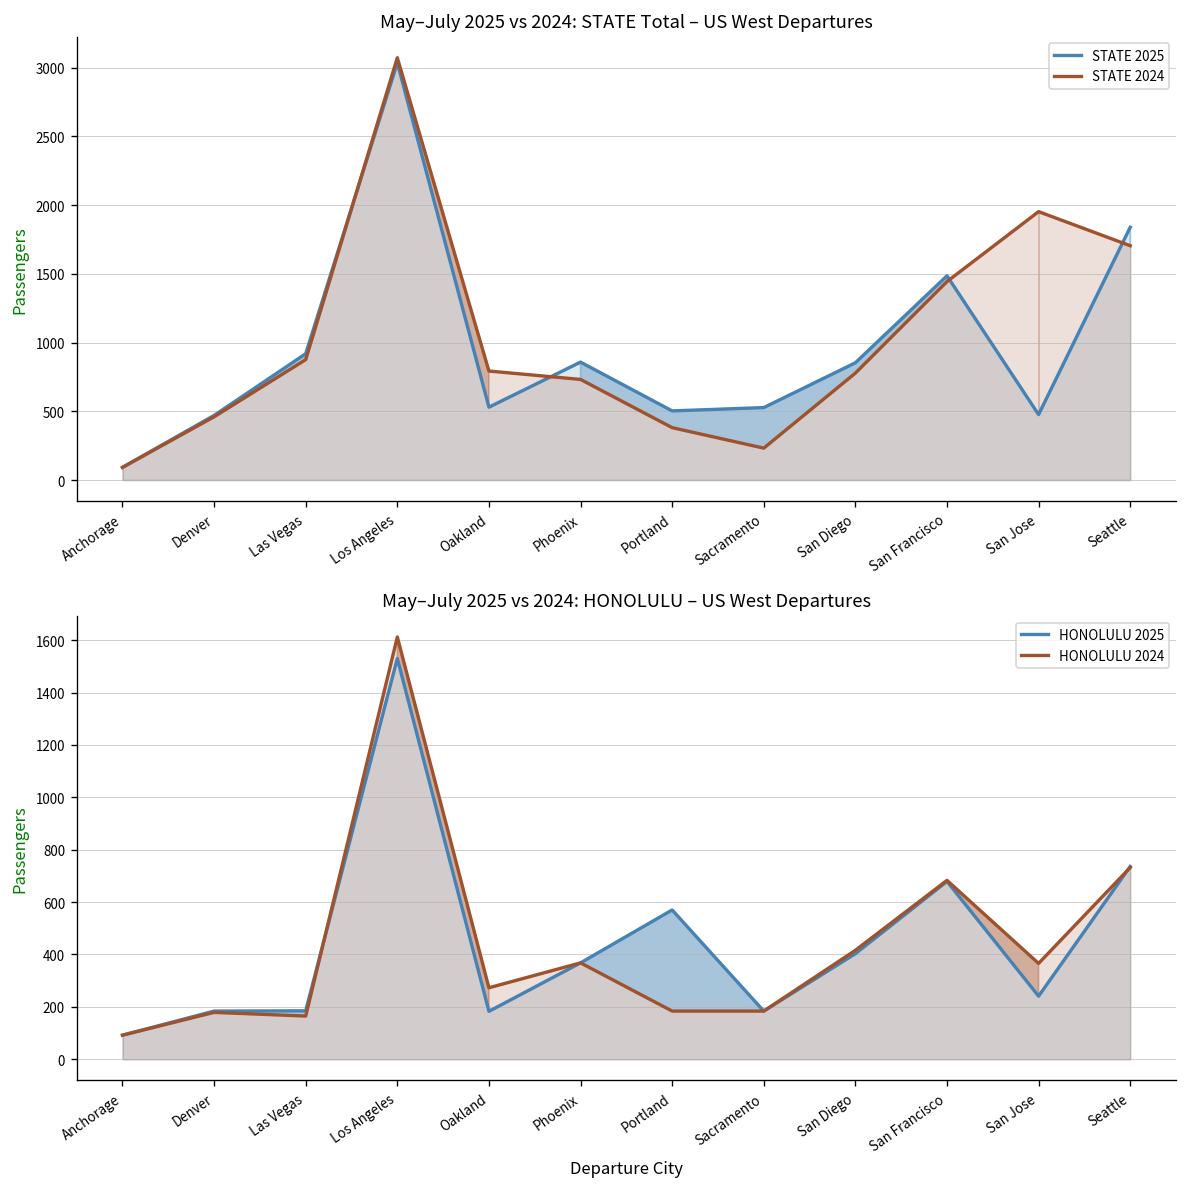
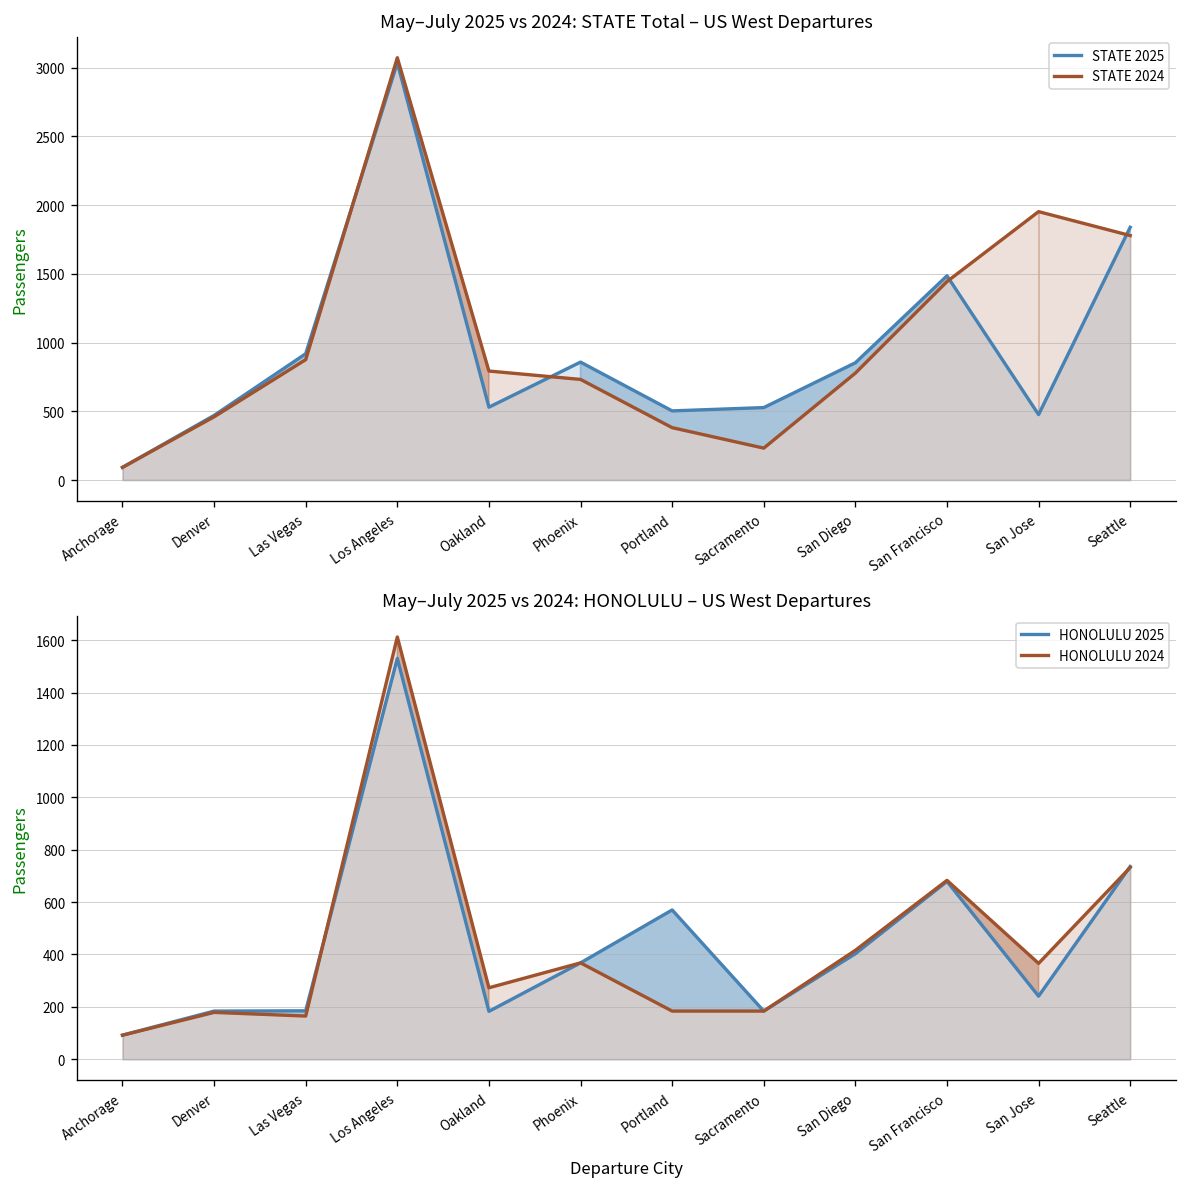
  {
    "May–July 2025 vs 2024: STATE Total – US West Departures": {
      "STATE 2025": {
        "Las Vegas": 920,
        "Los Angeles": 3040,
        "Oakland": 530,
        "Phoenix": 860,
        "Portland": 500,
        "Sacramento": 530,
        "San Diego": 850,
        "San Francisco": 1490,
        "San Jose": 480,
        "Seattle": 1840
      },
      "STATE 2024": {
        "Las Vegas": 880,
        "Los Angeles": 3070,
        "Oakland": 790,
        "Phoenix": 730,
        "Portland": 380,
        "Sacramento": 230,
        "San Diego": 780,
        "San Francisco": 1440,
        "San Jose": 1950,
-       "Seattle": 1710
+       "Seattle": 1780
      }
    },
    "May–July 2025 vs 2024: HONOLULU – US West Departures": {
      "HONOLULU 2025": {
        "Las Vegas": 190,
        "Los Angeles": 1530,
        "Oakland": 180,
        "Portland": 570,
        "San Diego": 400,
        "San Jose": 240
      },
      "HONOLULU 2024": {
        "Las Vegas": 170,
        "Los Angeles": 1610,
        "Oakland": 270,
        "Portland": 180,
        "San Diego": 420,
        "San Jose": 370
      }
    }
  }
